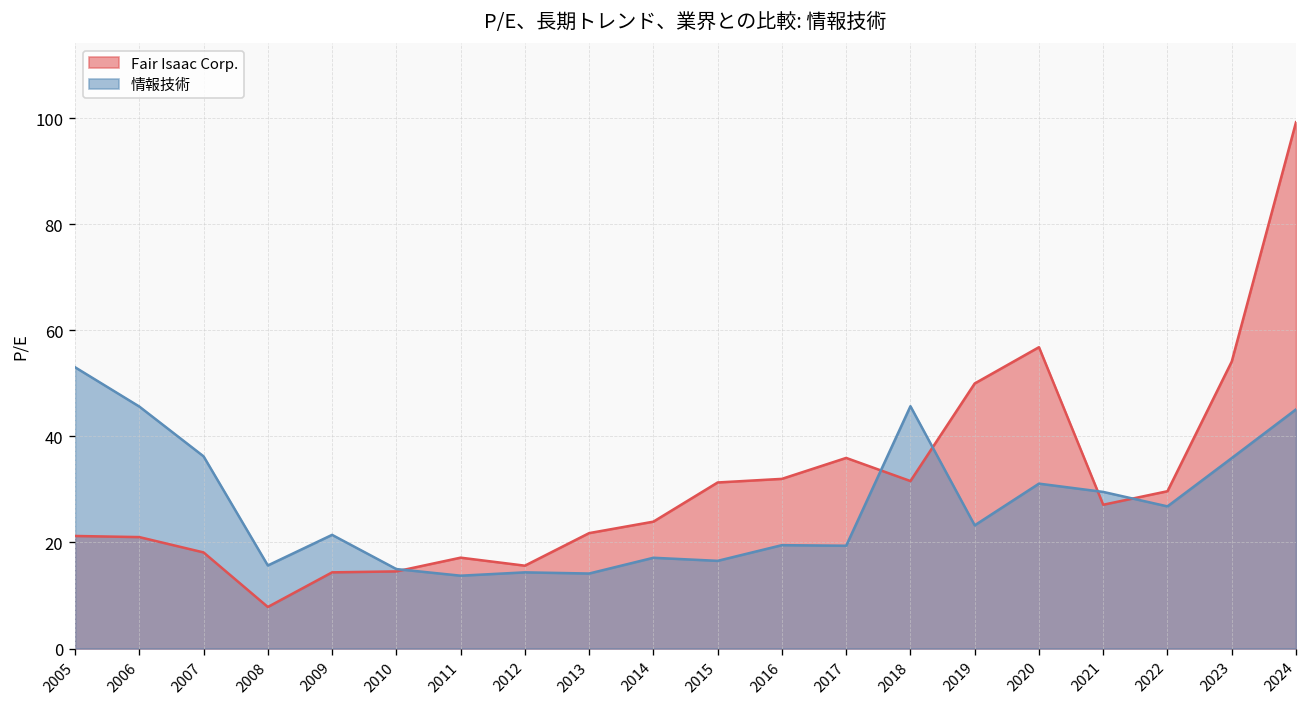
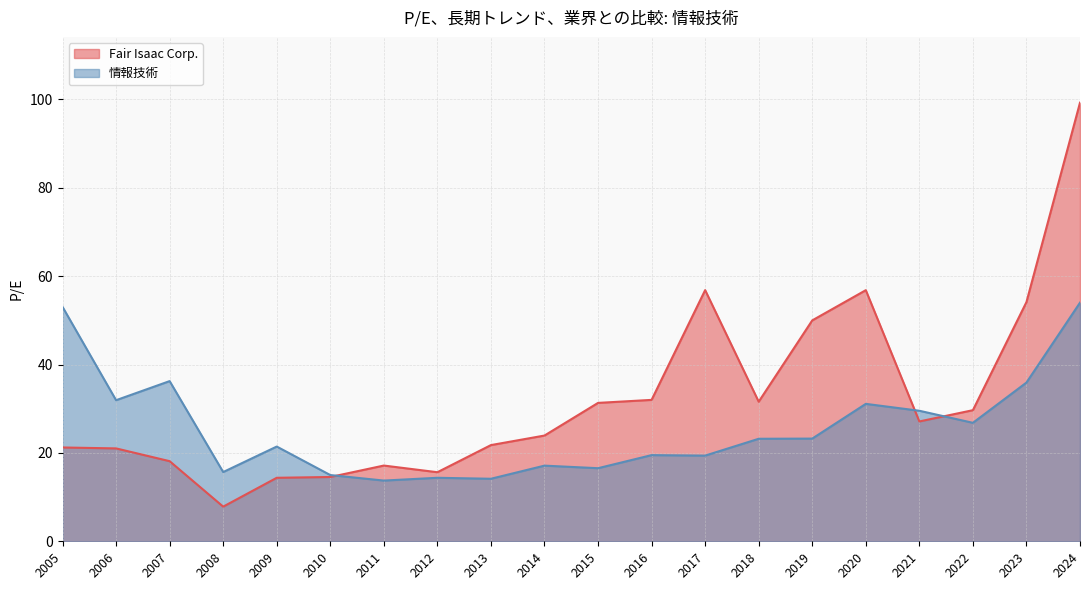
  {
    "Fair Isaac Corp.": {
      "2005": 21,
      "2006": 21,
      "2007": 18,
      "2008": 8,
      "2009": 14,
      "2011": 17,
      "2012": 16,
      "2013": 22,
      "2014": 24,
      "2015": 31,
      "2016": 32,
-     "2017": 36,
+     "2017": 57,
      "2018": 32,
      "2019": 50,
      "2020": 57,
      "2021": 27,
      "2022": 30,
      "2023": 54,
      "2024": 99
    },
    "情報技術": {
      "2005": 53,
-     "2006": 46,
+     "2006": 32,
      "2007": 36,
      "2008": 16,
      "2009": 21,
      "2011": 14,
      "2012": 14,
      "2013": 14,
      "2014": 17,
      "2015": 17,
      "2016": 20,
      "2017": 19,
-     "2018": 46,
+     "2018": 23,
      "2019": 23,
      "2020": 31,
      "2021": 30,
      "2022": 27,
      "2023": 36,
-     "2024": 45
+     "2024": 54
    }
  }
